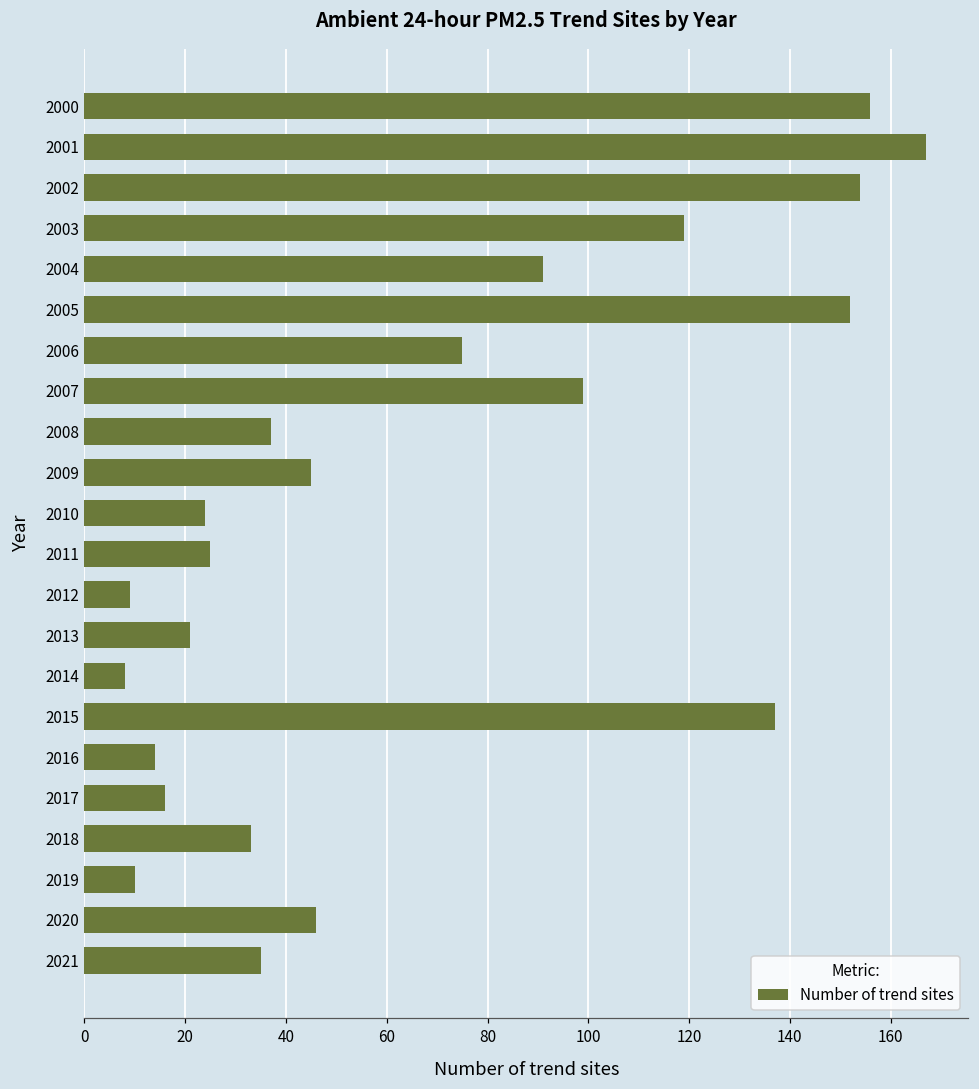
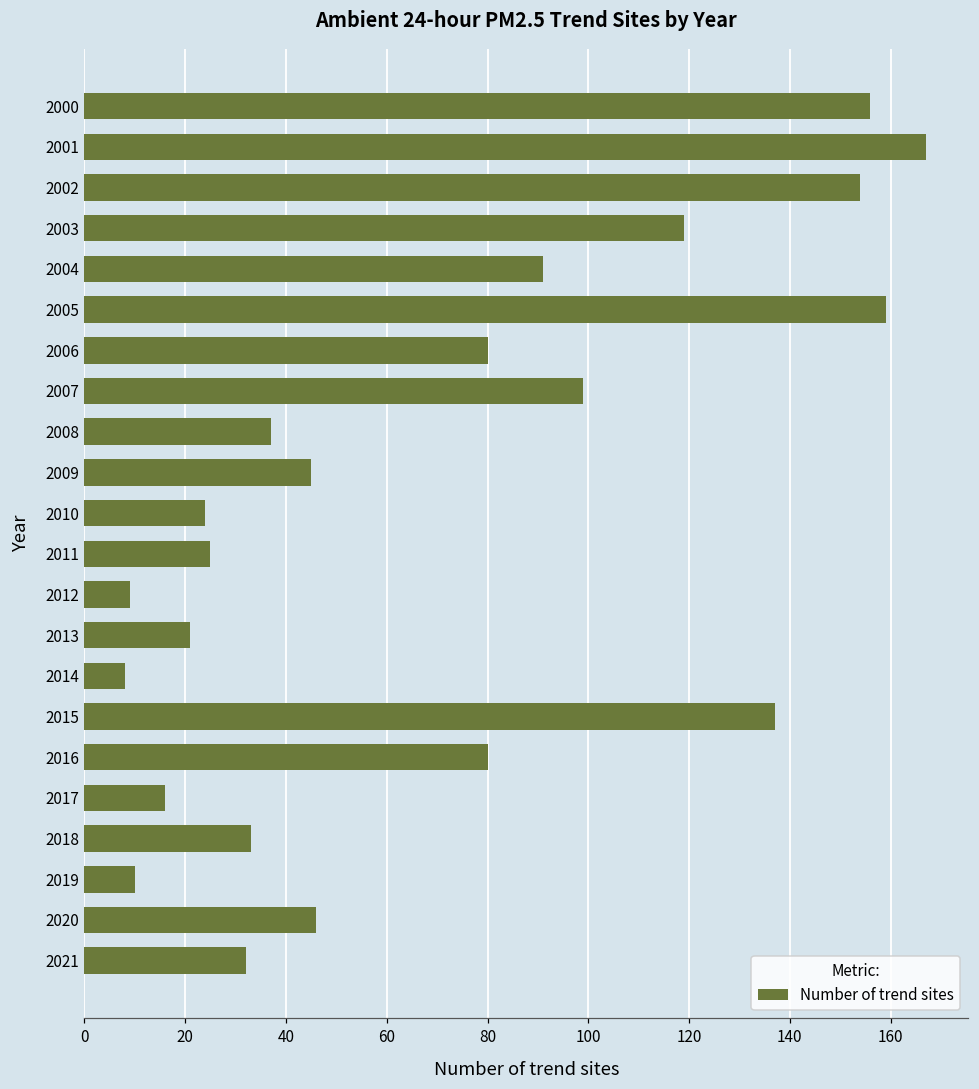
  {
    "2000": 156,
    "2001": 167,
    "2002": 154,
    "2003": 119,
    "2004": 91,
-   "2005": 152,
-   "2006": 75,
+   "2005": 159,
+   "2006": 80,
    "2007": 99,
    "2008": 37,
    "2009": 45,
    "2010": 24,
    "2011": 25,
    "2012": 9,
    "2013": 21,
    "2014": 8,
    "2015": 137,
-   "2016": 14,
+   "2016": 80,
    "2017": 16,
    "2018": 33,
    "2019": 10,
    "2020": 46,
-   "2021": 35
+   "2021": 32
  }
